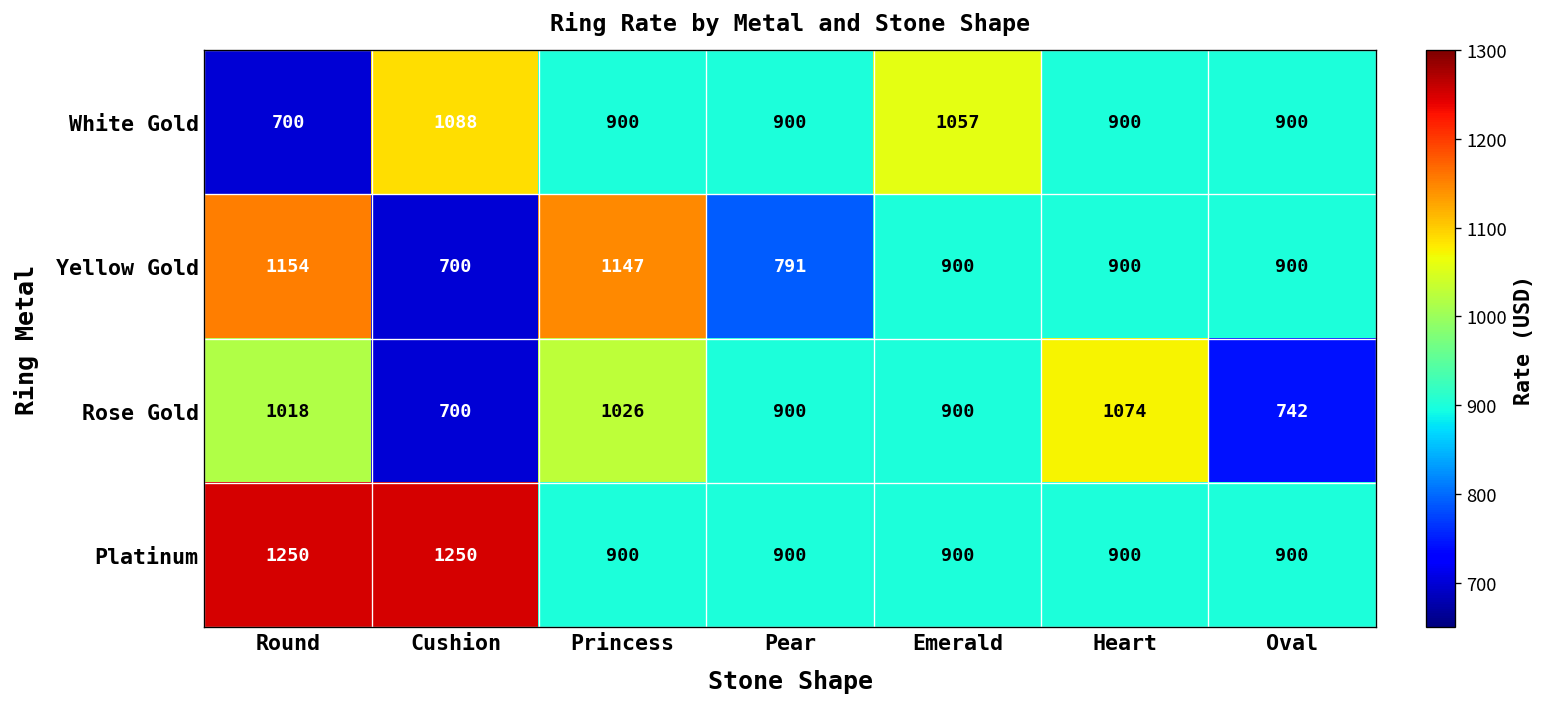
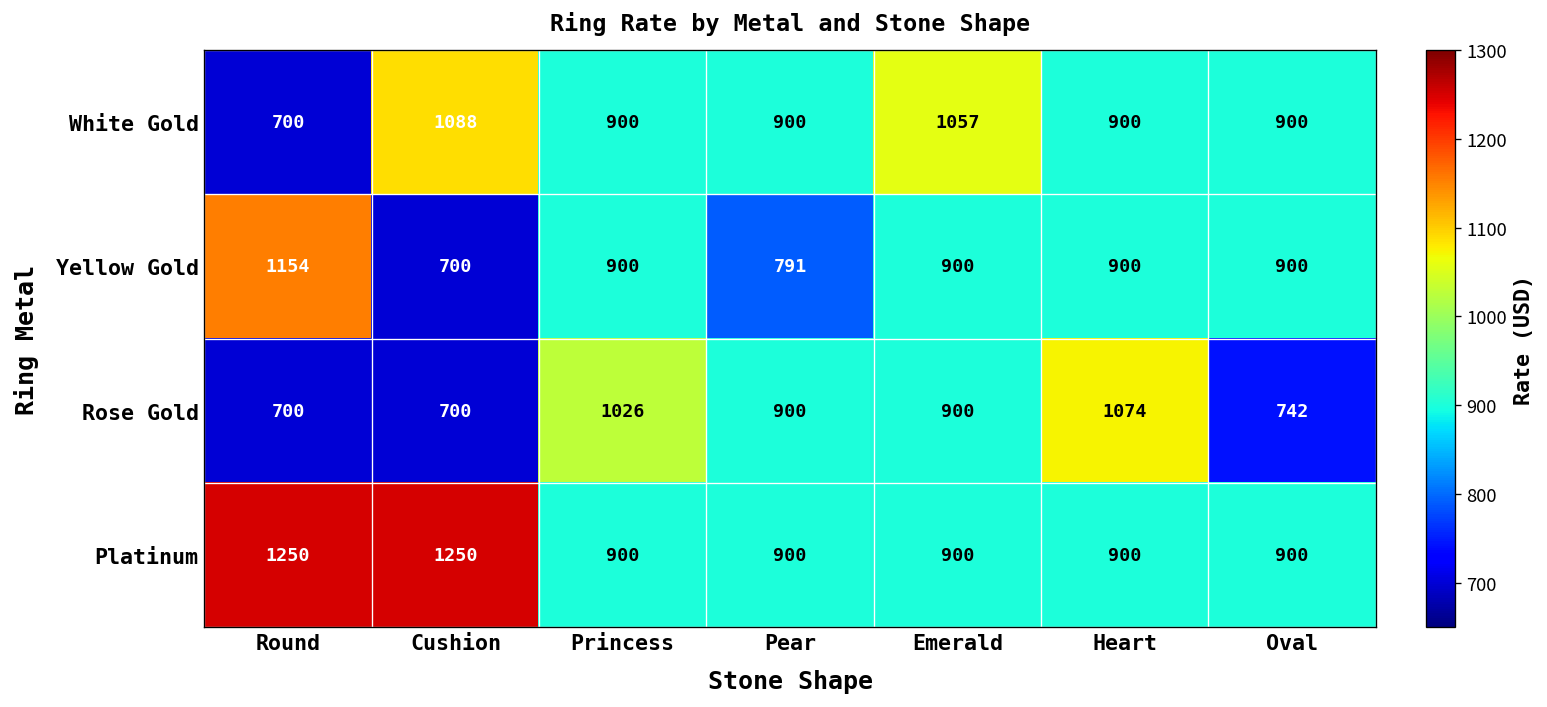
  {
    "White Gold": {
      "Round": 700,
      "Cushion": 1088,
      "Princess": 900,
      "Pear": 900,
      "Emerald": 1057,
      "Heart": 900,
      "Oval": 900
    },
    "Yellow Gold": {
      "Round": 1154,
      "Cushion": 700,
-     "Princess": 1147,
+     "Princess": 900,
      "Pear": 791,
      "Emerald": 900,
      "Heart": 900,
      "Oval": 900
    },
    "Rose Gold": {
-     "Round": 1018,
+     "Round": 700,
      "Cushion": 700,
      "Princess": 1026,
      "Pear": 900,
      "Emerald": 900,
      "Heart": 1074,
      "Oval": 742
    },
    "Platinum": {
      "Round": 1250,
      "Cushion": 1250,
      "Princess": 900,
      "Pear": 900,
      "Emerald": 900,
      "Heart": 900,
      "Oval": 900
    }
  }
